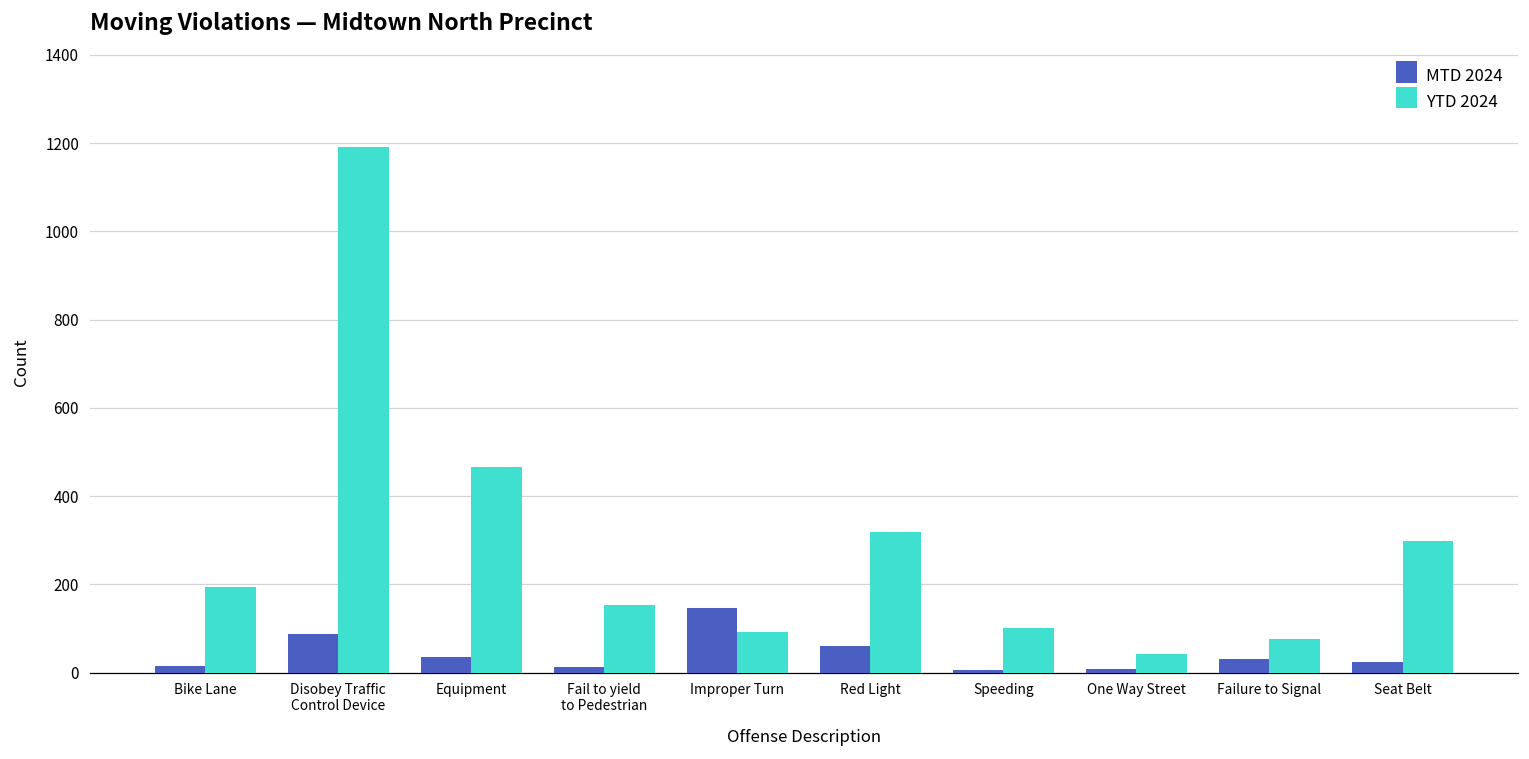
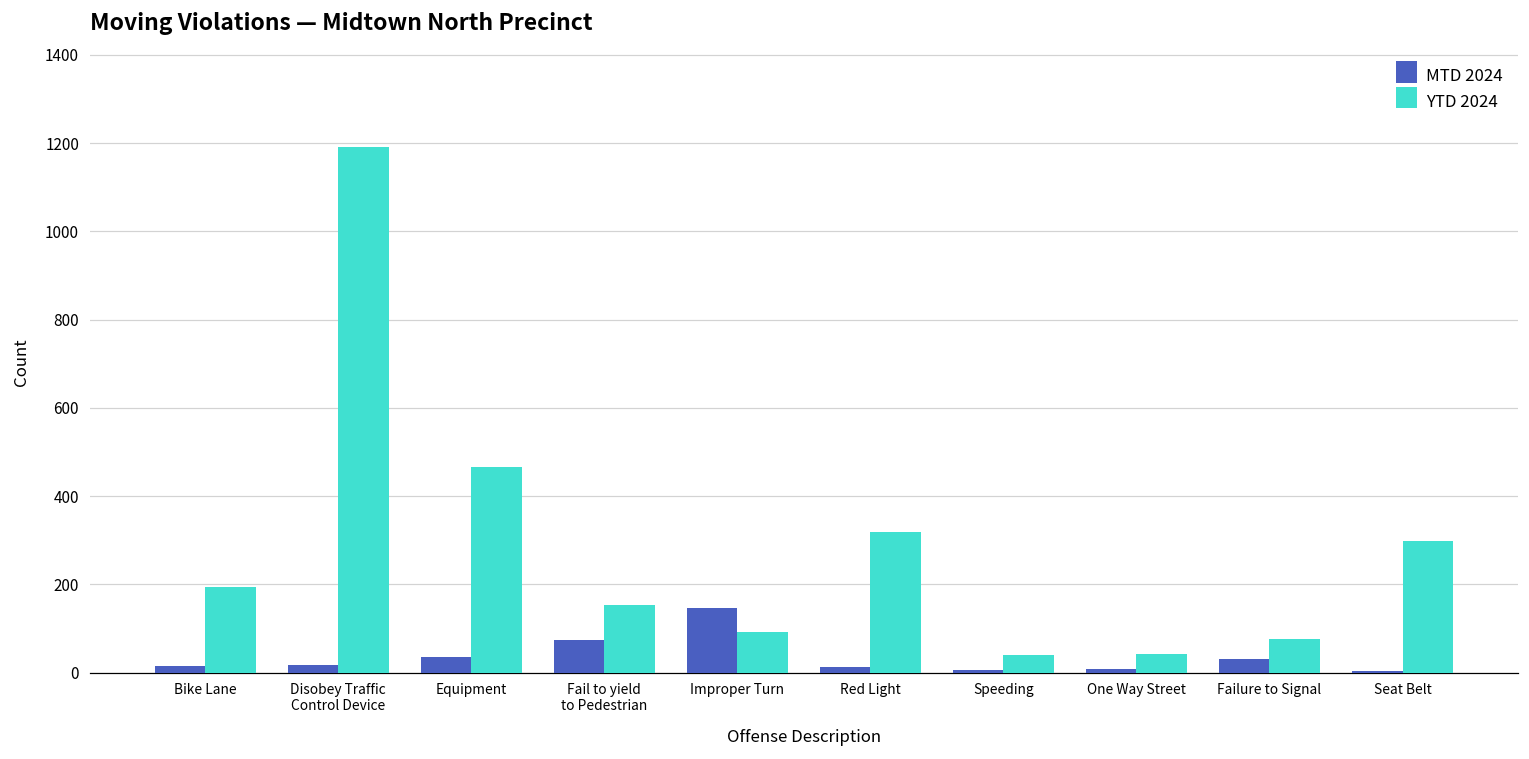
  {
    "MTD 2024": {
      "Bike Lane": 20,
-     "Disobey Traffic Control Device": 90,
+     "Disobey Traffic Control Device": 20,
      "Equipment": 40,
-     "Fail to yield to Pedestrian": 10,
+     "Fail to yield to Pedestrian": 70,
      "Improper Turn": 150,
-     "Red Light": 60,
+     "Red Light": 10,
      "One Way Street": 10,
      "Failure to Signal": 30,
-     "Seat Belt": 30
+     "Seat Belt": 0
    },
    "YTD 2024": {
      "Bike Lane": 190,
      "Disobey Traffic Control Device": 1190,
      "Equipment": 470,
      "Fail to yield to Pedestrian": 150,
      "Improper Turn": 90,
      "Red Light": 320,
-     "Speeding": 100,
+     "Speeding": 40,
      "One Way Street": 40,
      "Failure to Signal": 80,
      "Seat Belt": 300
    }
  }
